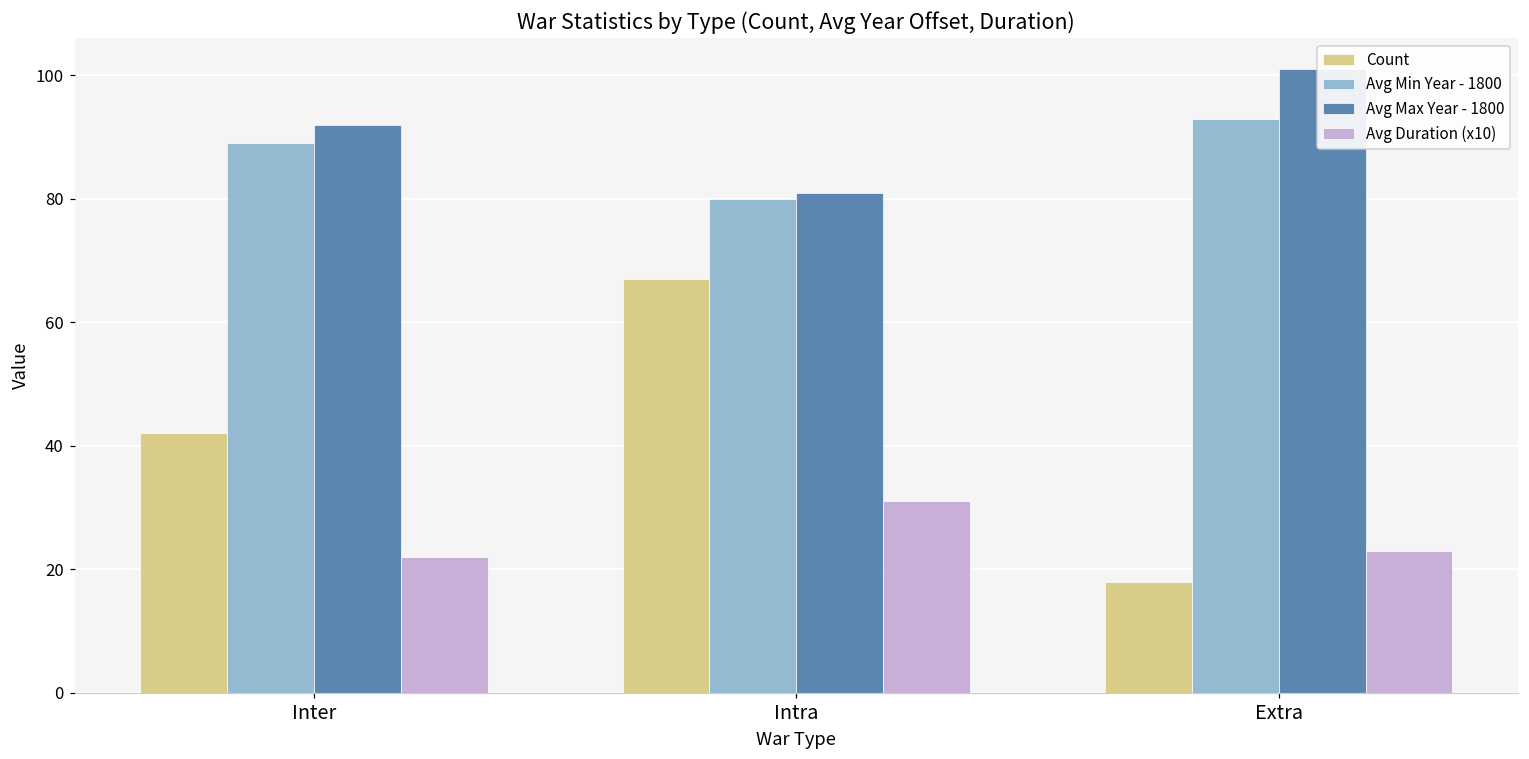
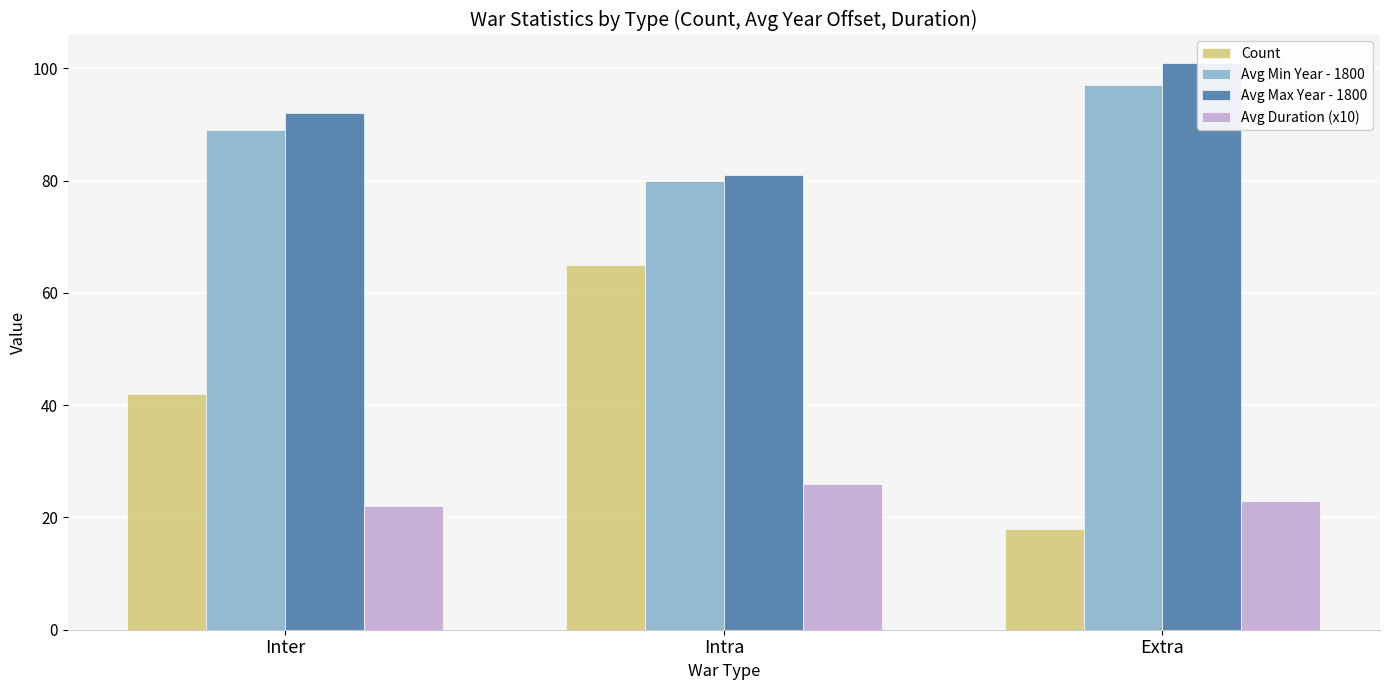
  {
    "Count": {
      "Inter": 42,
-     "Intra": 67,
+     "Intra": 65,
      "Extra": 18
    },
    "Avg Min Year - 1800": {
      "Inter": 89,
      "Intra": 80,
-     "Extra": 93
+     "Extra": 97
    },
    "Avg Max Year - 1800": {
      "Inter": 92,
      "Intra": 81
    },
    "Avg Duration (x10)": {
      "Inter": 22,
-     "Intra": 31,
+     "Intra": 26,
      "Extra": 23
    }
  }
